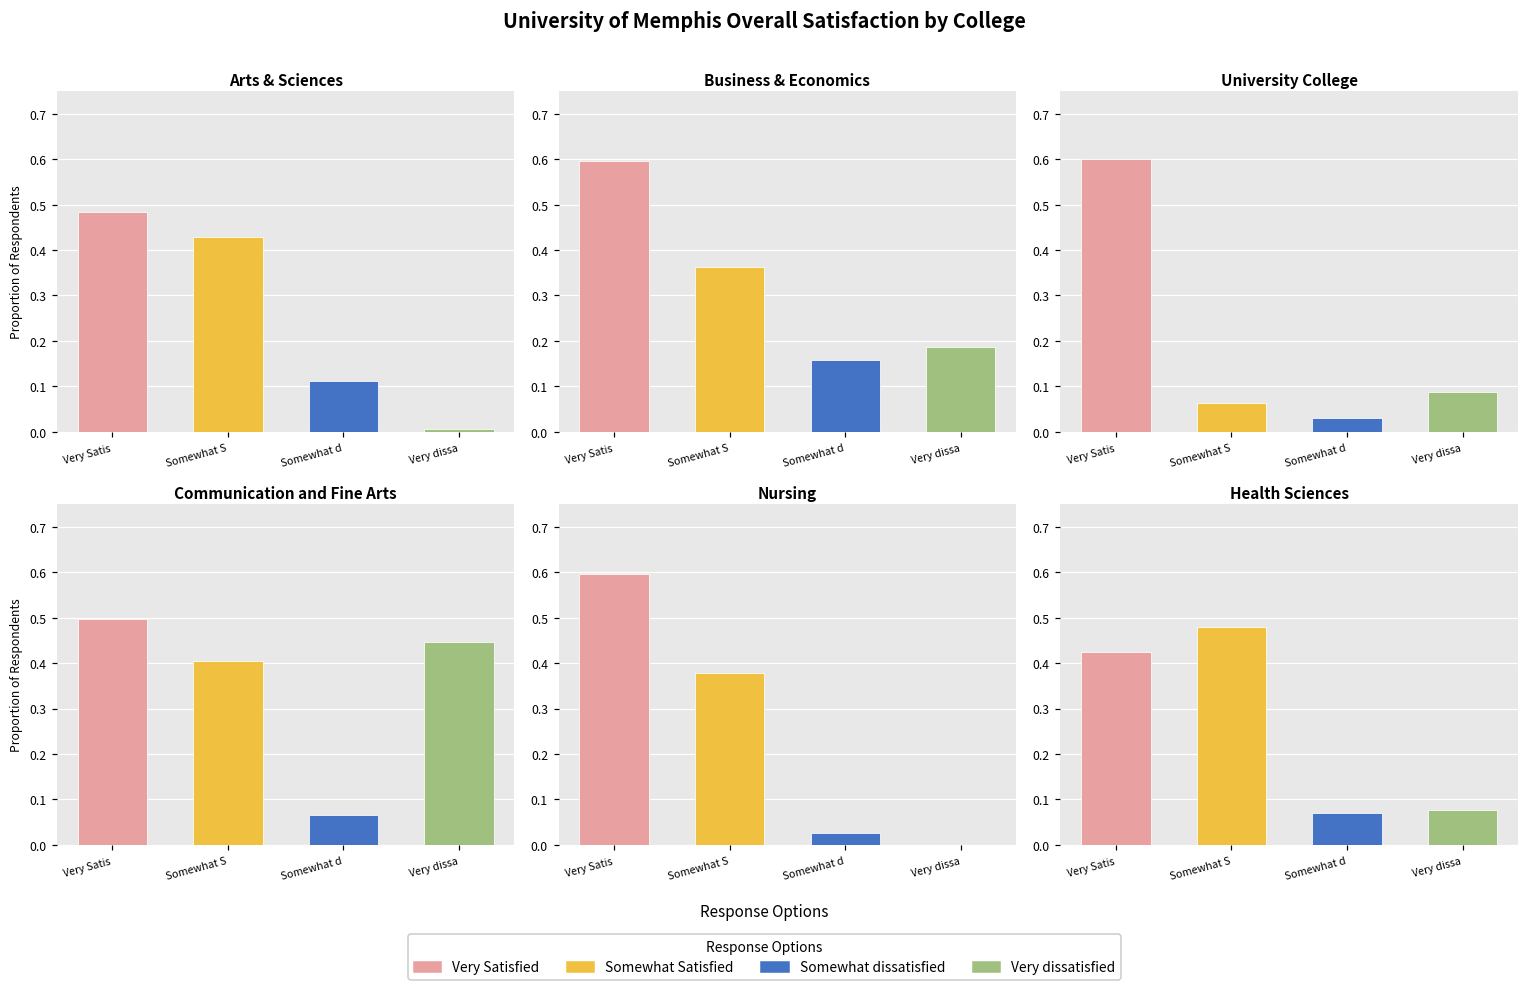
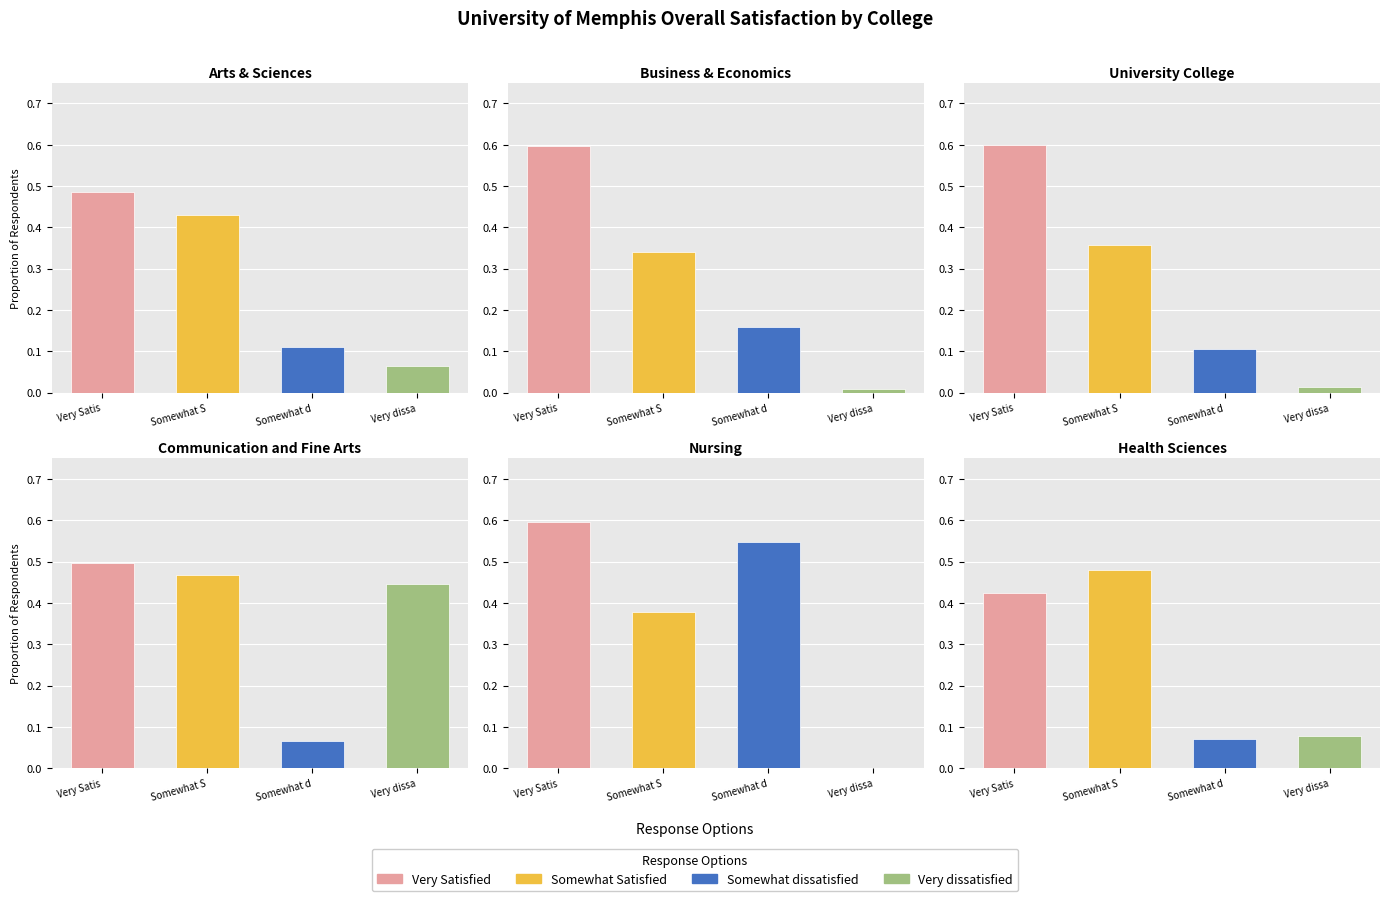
  {
    "Arts & Sciences": {
      "Very Satis": 0.48,
      "Somewhat S": 0.43,
      "Somewhat d": 0.11,
-     "Very dissa": 0.01
+     "Very dissa": 0.06
    },
    "Business & Economics": {
      "Very Satis": 0.60,
-     "Somewhat S": 0.36,
+     "Somewhat S": 0.34,
      "Somewhat d": 0.16,
-     "Very dissa": 0.19
+     "Very dissa": 0.01
    },
    "University College": {
      "Very Satis": 0.60,
-     "Somewhat S": 0.06,
-     "Somewhat d": 0.03,
-     "Very dissa": 0.09
+     "Somewhat S": 0.36,
+     "Somewhat d": 0.11,
+     "Very dissa": 0.01
    },
    "Communication and Fine Arts": {
      "Very Satis": 0.50,
-     "Somewhat S": 0.40,
+     "Somewhat S": 0.47,
      "Somewhat d": 0.07,
      "Very dissa": 0.45
    },
    "Nursing": {
      "Very Satis": 0.60,
      "Somewhat S": 0.38,
-     "Somewhat d": 0.03,
+     "Somewhat d": 0.55,
      "Very dissa": 0.00
    },
    "Health Sciences": {
      "Very Satis": 0.42,
      "Somewhat S": 0.48,
      "Somewhat d": 0.07,
      "Very dissa": 0.08
    }
  }
